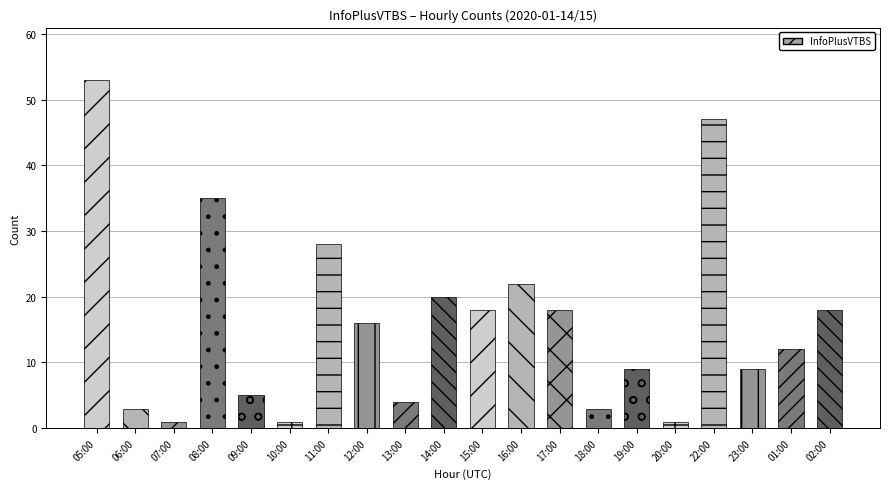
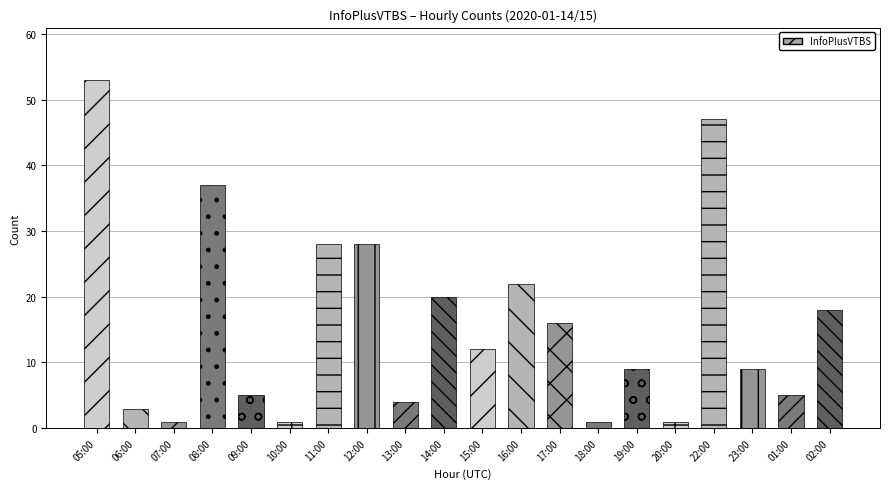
  {
    "05:00": 53,
    "06:00": 3,
    "07:00": 1,
-   "08:00": 35,
+   "08:00": 37,
    "09:00": 5,
    "10:00": 1,
    "11:00": 28,
-   "12:00": 16,
+   "12:00": 28,
    "13:00": 4,
    "14:00": 20,
-   "15:00": 18,
+   "15:00": 12,
    "16:00": 22,
-   "17:00": 18,
-   "18:00": 3,
+   "17:00": 16,
+   "18:00": 1,
    "19:00": 9,
    "20:00": 1,
    "22:00": 47,
    "23:00": 9,
-   "01:00": 12,
+   "01:00": 5,
    "02:00": 18
  }
